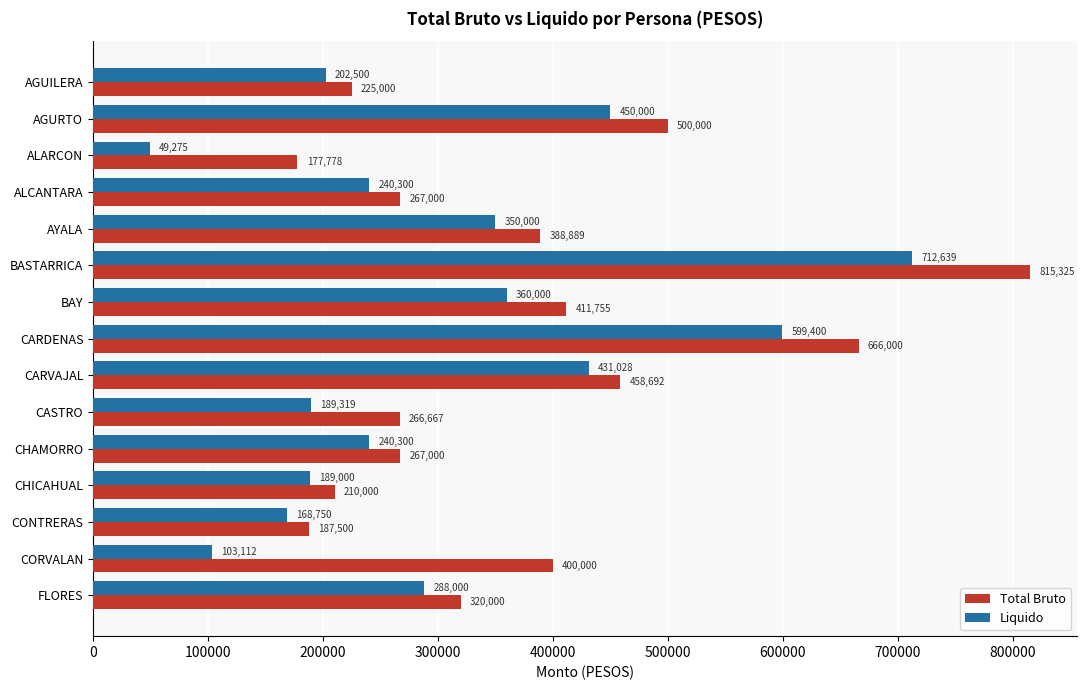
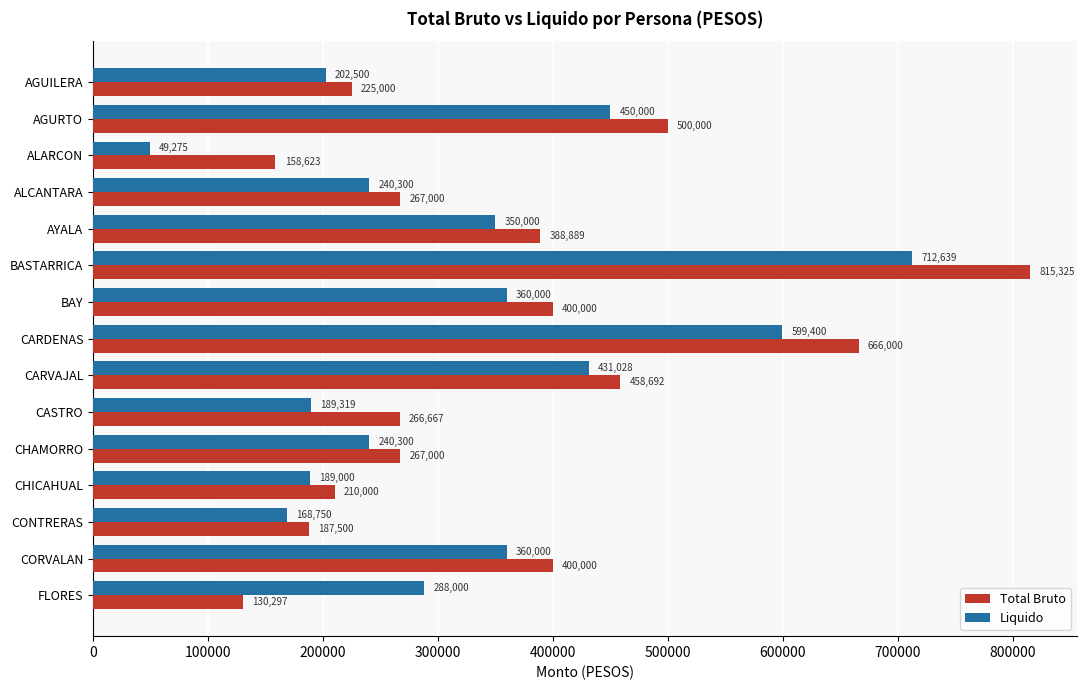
  {
    "Total Bruto": {
      "AGUILERA": "225,000",
      "AGURTO": "500,000",
-     "ALARCON": "177,778",
+     "ALARCON": "158,623",
      "ALCANTARA": "267,000",
      "AYALA": "388,889",
      "BASTARRICA": "815,325",
-     "BAY": "411,755",
+     "BAY": "400,000",
      "CARDENAS": "666,000",
      "CARVAJAL": "458,692",
      "CASTRO": "266,667",
      "CHAMORRO": "267,000",
      "CHICAHUAL": "210,000",
      "CONTRERAS": "187,500",
      "CORVALAN": "400,000",
-     "FLORES": "320,000"
+     "FLORES": "130,297"
    },
    "Liquido": {
      "AGUILERA": "202,500",
      "AGURTO": "450,000",
      "ALARCON": "49,275",
      "ALCANTARA": "240,300",
      "AYALA": "350,000",
      "BASTARRICA": "712,639",
      "BAY": "360,000",
      "CARDENAS": "599,400",
      "CARVAJAL": "431,028",
      "CASTRO": "189,319",
      "CHAMORRO": "240,300",
      "CHICAHUAL": "189,000",
      "CONTRERAS": "168,750",
-     "CORVALAN": "103,112",
+     "CORVALAN": "360,000",
      "FLORES": "288,000"
    }
  }
